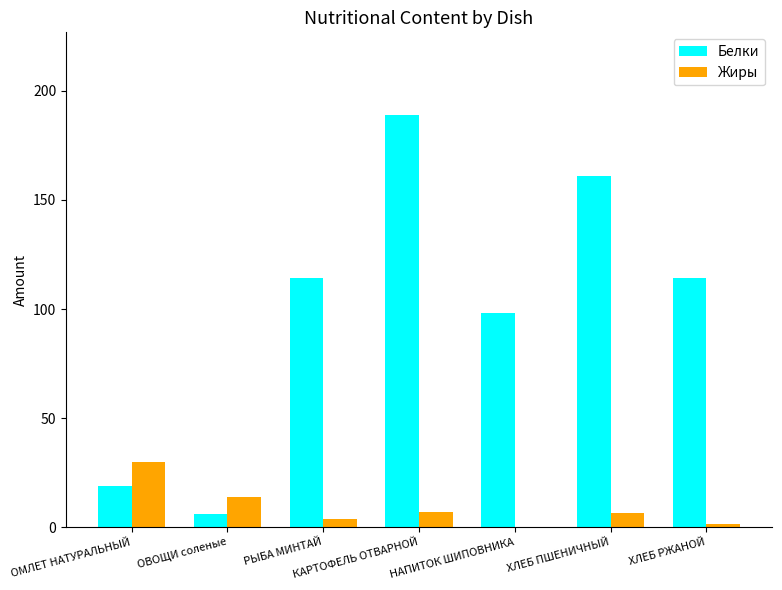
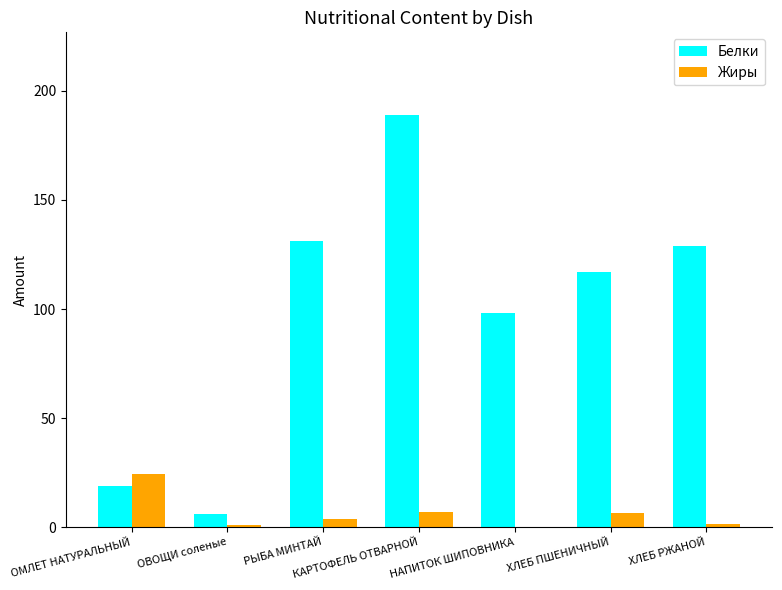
  {
    "Белки": {
      "ОМЛЕТ НАТУРАЛЬНЫЙ": 19,
      "ОВОЩИ соленые": 6,
-     "РЫБА МИНТАЙ": 114,
+     "РЫБА МИНТАЙ": 131,
      "КАРТОФЕЛЬ ОТВАРНОЙ": 189,
      "НАПИТОК ШИПОВНИКА": 98,
-     "ХЛЕБ ПШЕНИЧНЫЙ": 161,
-     "ХЛЕБ РЖАНОЙ": 114
+     "ХЛЕБ ПШЕНИЧНЫЙ": 117,
+     "ХЛЕБ РЖАНОЙ": 129
    },
    "Жиры": {
-     "ОМЛЕТ НАТУРАЛЬНЫЙ": 30,
-     "ОВОЩИ соленые": 14,
+     "ОМЛЕТ НАТУРАЛЬНЫЙ": 25,
+     "ОВОЩИ соленые": 1,
      "РЫБА МИНТАЙ": 4,
      "КАРТОФЕЛЬ ОТВАРНОЙ": 7,
      "ХЛЕБ ПШЕНИЧНЫЙ": 7,
      "ХЛЕБ РЖАНОЙ": 2
    }
  }
